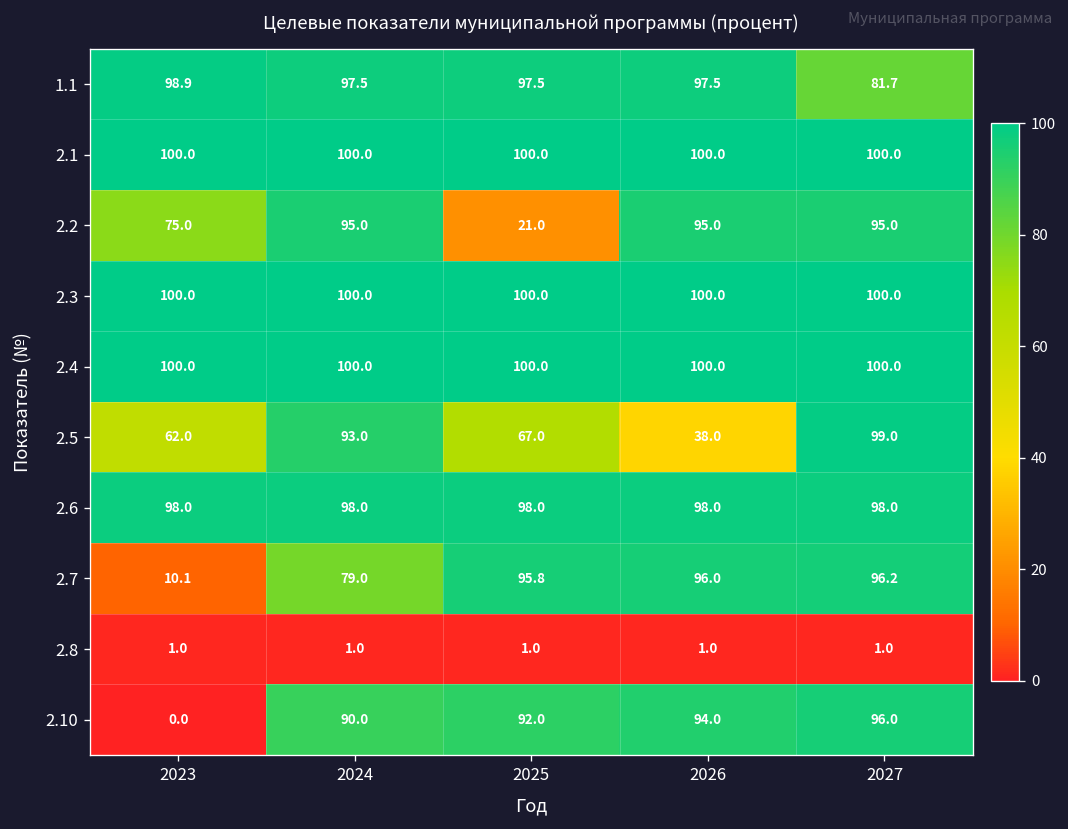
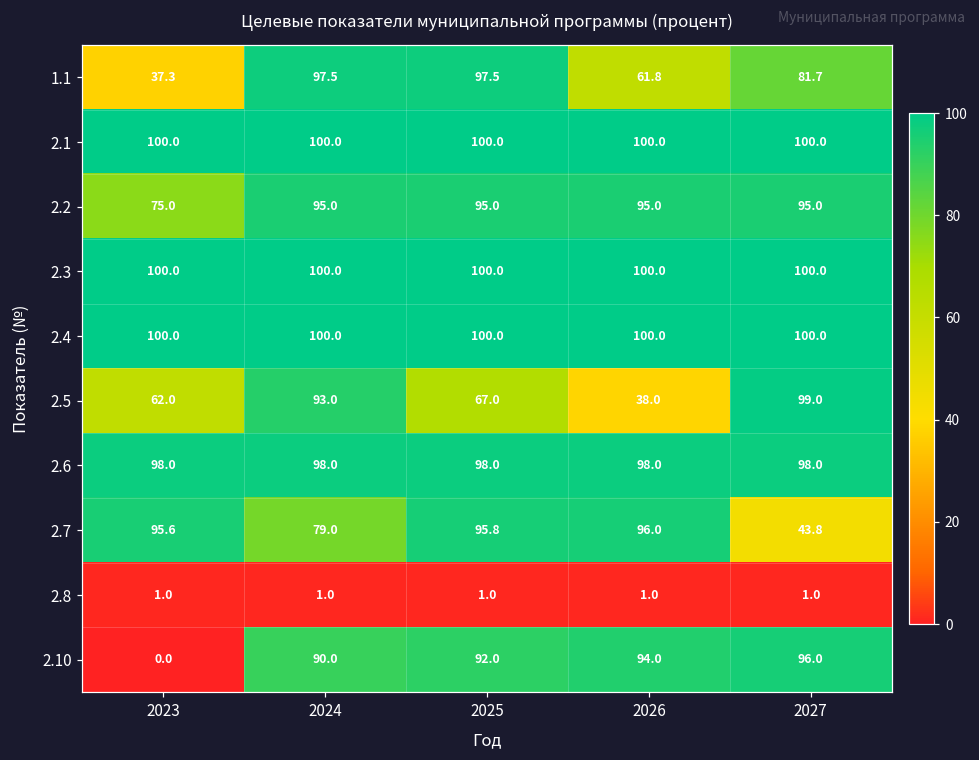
  {
    "1.1": {
-     "2023": 98.9,
+     "2023": 37.3,
      "2024": 97.5,
      "2025": 97.5,
-     "2026": 97.5,
+     "2026": 61.8,
      "2027": 81.7
    },
    "2.1": {
      "2023": 100.0,
      "2024": 100.0,
      "2025": 100.0,
      "2026": 100.0,
      "2027": 100.0
    },
    "2.2": {
      "2023": 75.0,
      "2024": 95.0,
-     "2025": 21.0,
+     "2025": 95.0,
      "2026": 95.0,
      "2027": 95.0
    },
    "2.3": {
      "2023": 100.0,
      "2024": 100.0,
      "2025": 100.0,
      "2026": 100.0,
      "2027": 100.0
    },
    "2.4": {
      "2023": 100.0,
      "2024": 100.0,
      "2025": 100.0,
      "2026": 100.0,
      "2027": 100.0
    },
    "2.5": {
      "2023": 62.0,
      "2024": 93.0,
      "2025": 67.0,
      "2026": 38.0,
      "2027": 99.0
    },
    "2.6": {
      "2023": 98.0,
      "2024": 98.0,
      "2025": 98.0,
      "2026": 98.0,
      "2027": 98.0
    },
    "2.7": {
-     "2023": 10.1,
+     "2023": 95.6,
      "2024": 79.0,
      "2025": 95.8,
      "2026": 96.0,
-     "2027": 96.2
+     "2027": 43.8
    },
    "2.8": {
      "2023": 1.0,
      "2024": 1.0,
      "2025": 1.0,
      "2026": 1.0,
      "2027": 1.0
    },
    "2.10": {
      "2023": 0.0,
      "2024": 90.0,
      "2025": 92.0,
      "2026": 94.0,
      "2027": 96.0
    }
  }
